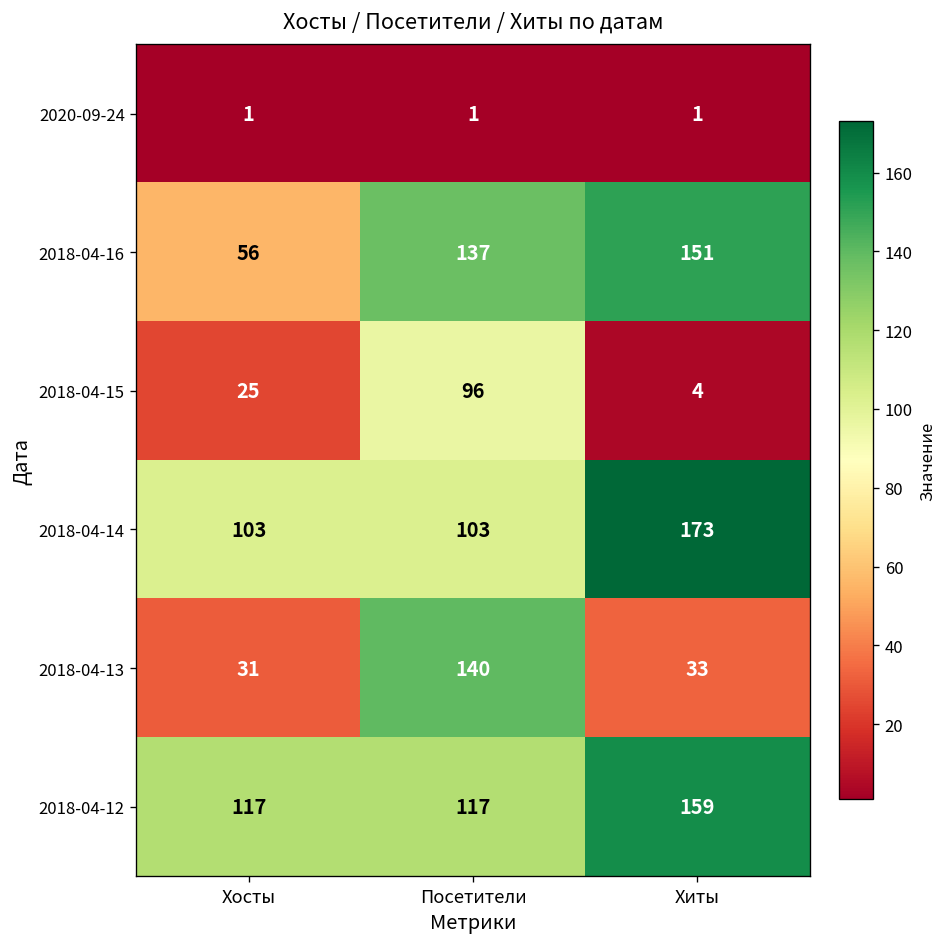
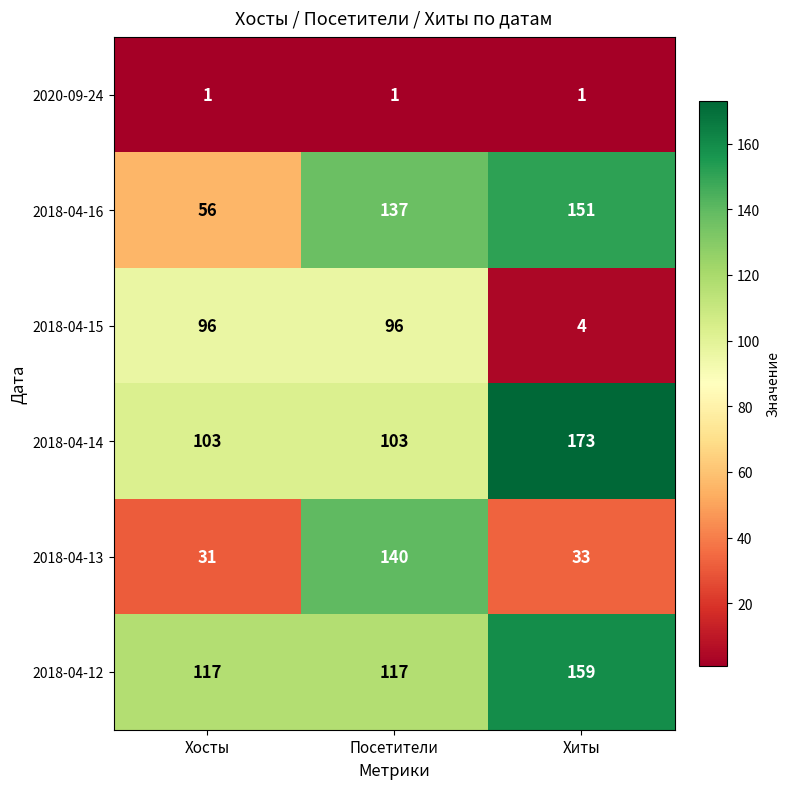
  {
    "2020-09-24": {
      "Хосты": 1,
      "Посетители": 1,
      "Хиты": 1
    },
    "2018-04-16": {
      "Хосты": 56,
      "Посетители": 137,
      "Хиты": 151
    },
    "2018-04-15": {
-     "Хосты": 25,
+     "Хосты": 96,
      "Посетители": 96,
      "Хиты": 4
    },
    "2018-04-14": {
      "Хосты": 103,
      "Посетители": 103,
      "Хиты": 173
    },
    "2018-04-13": {
      "Хосты": 31,
      "Посетители": 140,
      "Хиты": 33
    },
    "2018-04-12": {
      "Хосты": 117,
      "Посетители": 117,
      "Хиты": 159
    }
  }
